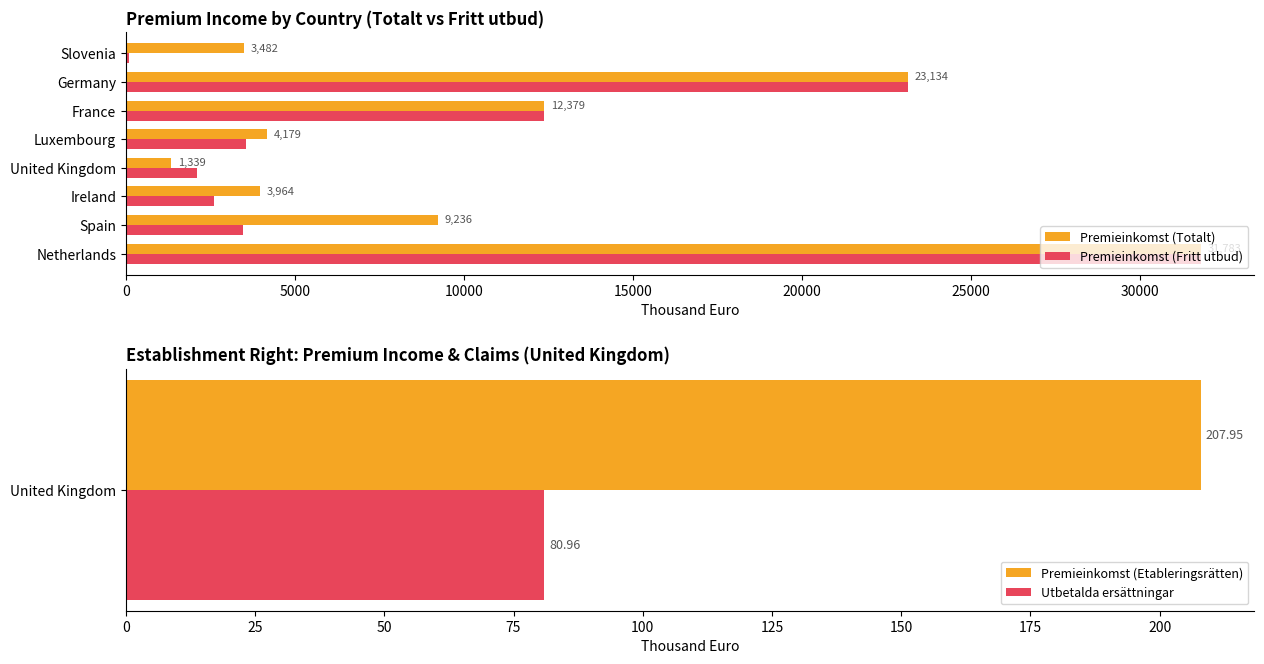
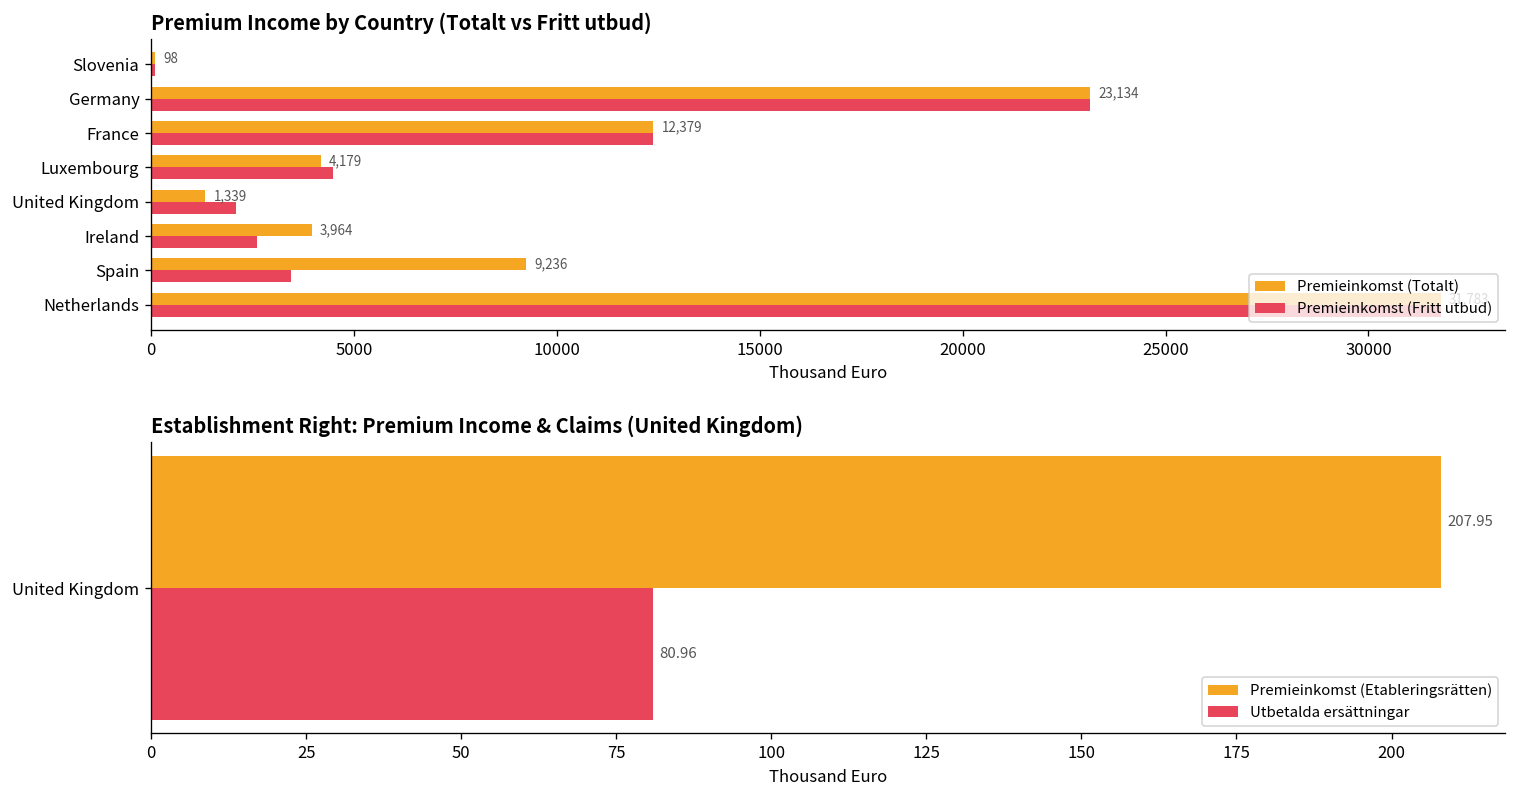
  {
    "Premium Income by Country (Totalt vs Fritt utbud)": {
      "Premieinkomst (Totalt)": {
-       "Slovenia": "3,482",
+       "Slovenia": "98",
        "Germany": "23,134",
        "France": "12,379",
        "Luxembourg": "4,179",
        "United Kingdom": "1,339",
        "Ireland": "3,964",
        "Spain": "9,236"
      },
      "Premieinkomst (Fritt utbud)": {
        "Slovenia": "100",
-       "Luxembourg": "3500",
+       "Luxembourg": "4500",
        "Ireland": "2600",
        "Spain": "3500"
      }
    }
  }
